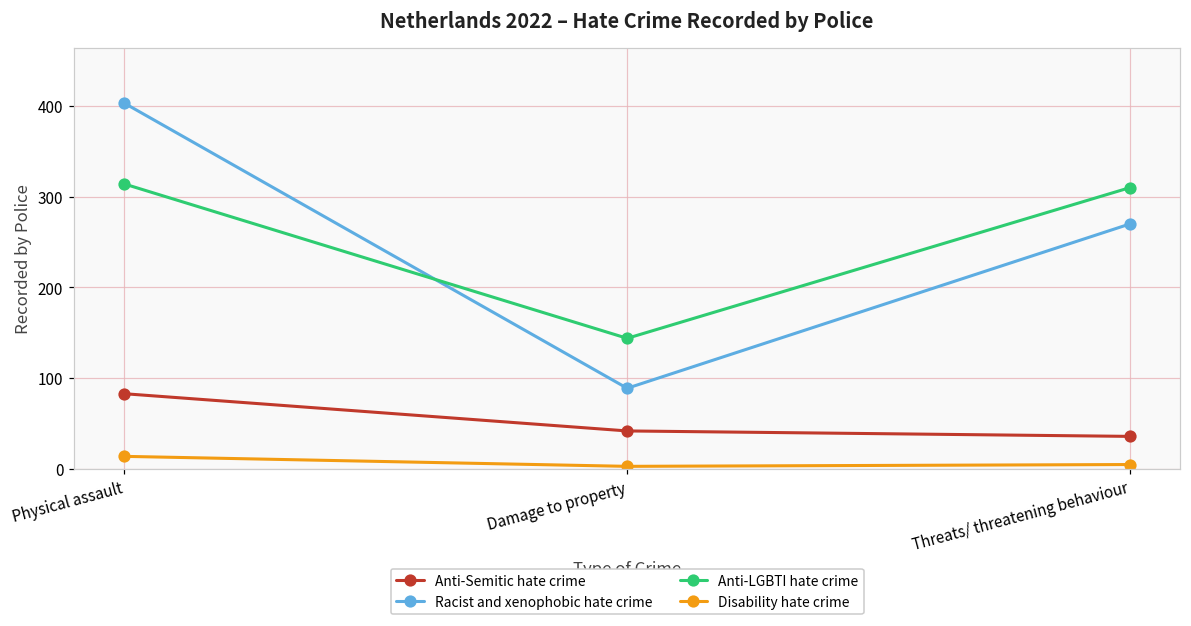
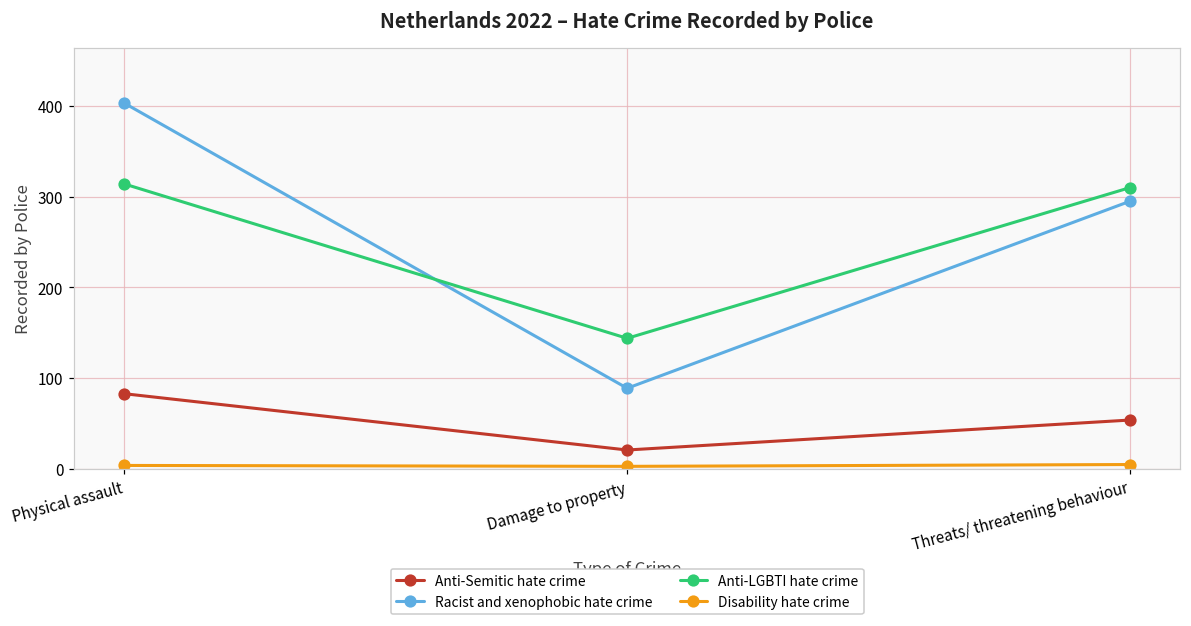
  {
    "Anti-Semitic hate crime": {
      "Physical assault": 80,
-     "Damage to property": 40,
-     "Threats/ threatening behaviour": 40
+     "Damage to property": 20,
+     "Threats/ threatening behaviour": 50
    },
    "Racist and xenophobic hate crime": {
      "Physical assault": 400,
      "Damage to property": 90,
-     "Threats/ threatening behaviour": 270
+     "Threats/ threatening behaviour": 300
    },
    "Anti-LGBTI hate crime": {
      "Physical assault": 310,
      "Damage to property": 140,
      "Threats/ threatening behaviour": 310
    },
    "Disability hate crime": {
-     "Physical assault": 10,
+     "Physical assault": 0,
      "Damage to property": 0,
      "Threats/ threatening behaviour": 10
    }
  }
